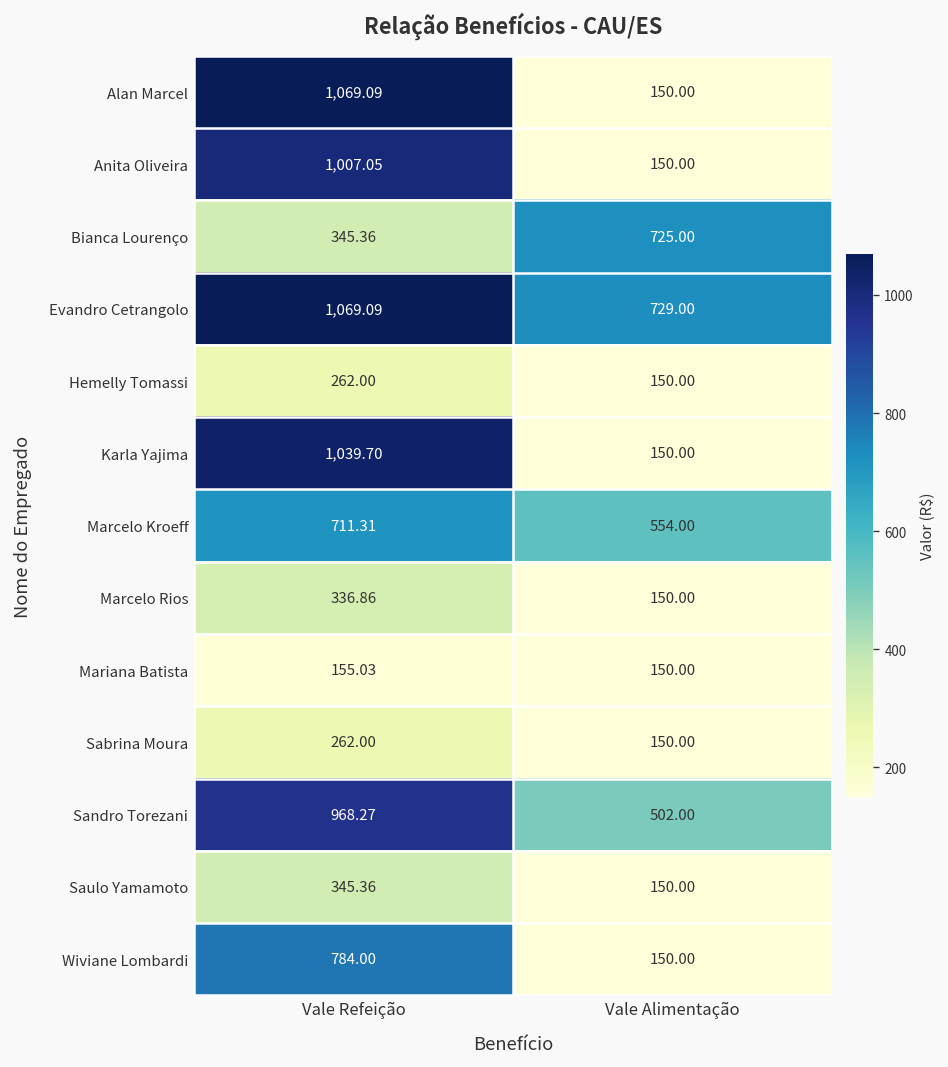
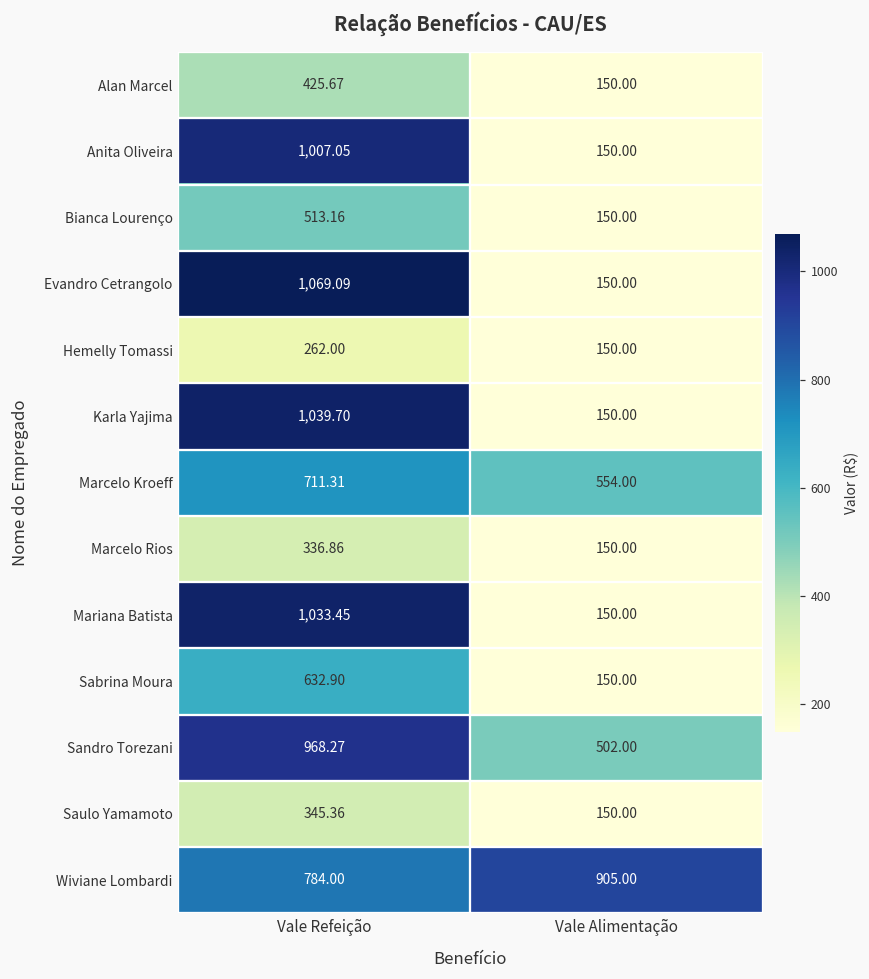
  {
    "Alan Marcel": {
-     "Vale Refeição": "1,069.09",
+     "Vale Refeição": "425.67",
      "Vale Alimentação": "150.00"
    },
    "Anita Oliveira": {
      "Vale Refeição": "1,007.05",
      "Vale Alimentação": "150.00"
    },
    "Bianca Lourenço": {
-     "Vale Refeição": "345.36",
-     "Vale Alimentação": "725.00"
+     "Vale Refeição": "513.16",
+     "Vale Alimentação": "150.00"
    },
    "Evandro Cetrangolo": {
      "Vale Refeição": "1,069.09",
-     "Vale Alimentação": "729.00"
+     "Vale Alimentação": "150.00"
    },
    "Hemelly Tomassi": {
      "Vale Refeição": "262.00",
      "Vale Alimentação": "150.00"
    },
    "Karla Yajima": {
      "Vale Refeição": "1,039.70",
      "Vale Alimentação": "150.00"
    },
    "Marcelo Kroeff": {
      "Vale Refeição": "711.31",
      "Vale Alimentação": "554.00"
    },
    "Marcelo Rios": {
      "Vale Refeição": "336.86",
      "Vale Alimentação": "150.00"
    },
    "Mariana Batista": {
-     "Vale Refeição": "155.03",
+     "Vale Refeição": "1,033.45",
      "Vale Alimentação": "150.00"
    },
    "Sabrina Moura": {
-     "Vale Refeição": "262.00",
+     "Vale Refeição": "632.90",
      "Vale Alimentação": "150.00"
    },
    "Sandro Torezani": {
      "Vale Refeição": "968.27",
      "Vale Alimentação": "502.00"
    },
    "Saulo Yamamoto": {
      "Vale Refeição": "345.36",
      "Vale Alimentação": "150.00"
    },
    "Wiviane Lombardi": {
      "Vale Refeição": "784.00",
-     "Vale Alimentação": "150.00"
+     "Vale Alimentação": "905.00"
    }
  }
